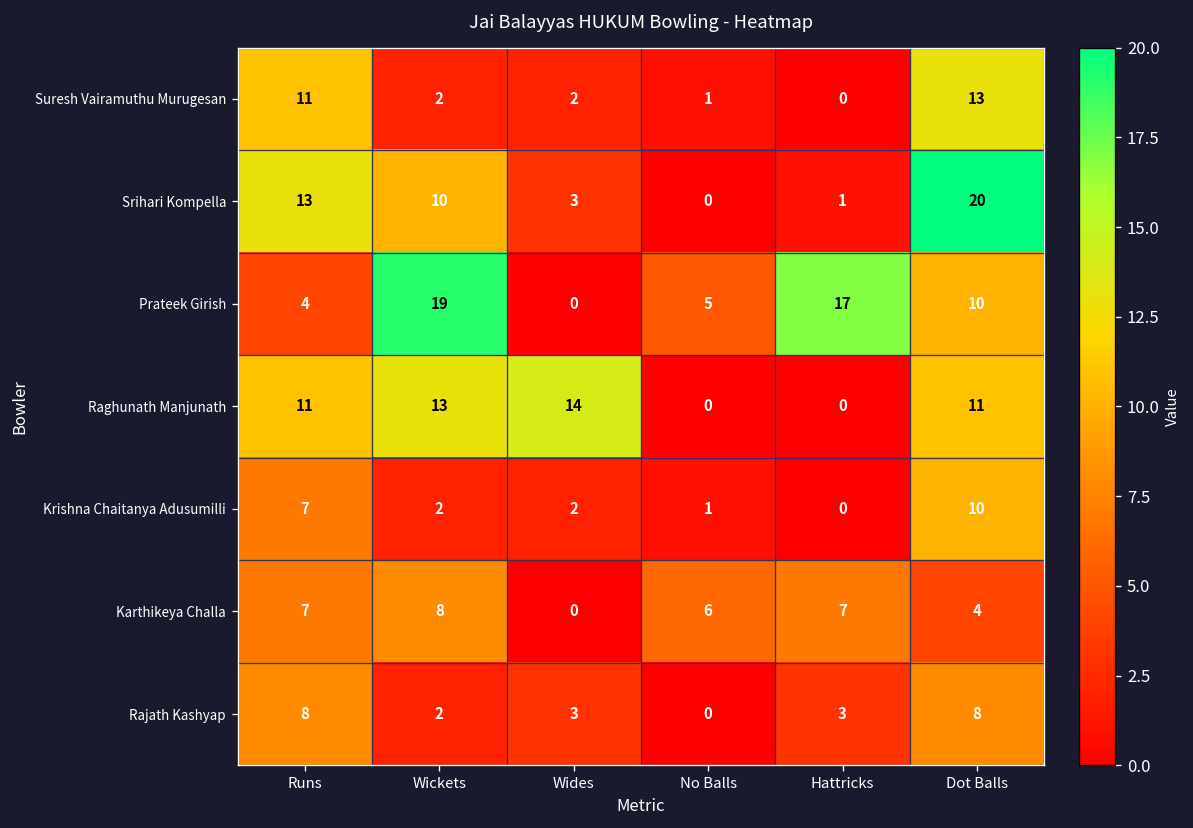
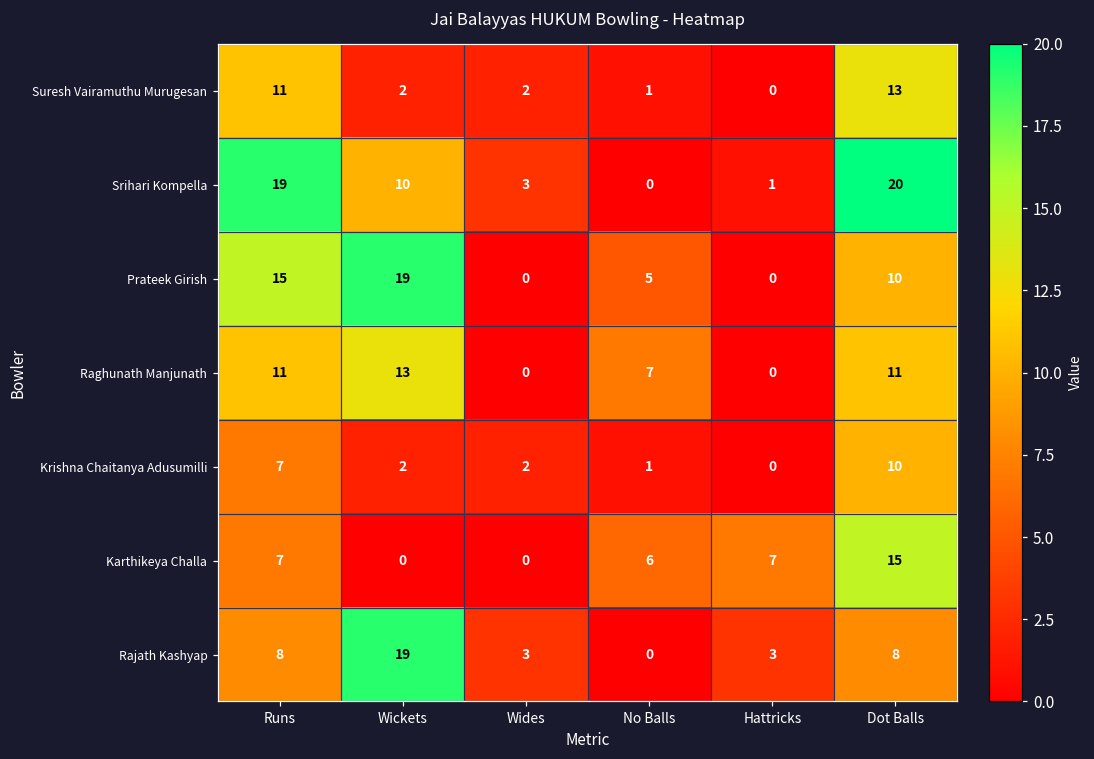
  {
    "Suresh Vairamuthu Murugesan": {
      "Runs": 11,
      "Wickets": 2,
      "Wides": 2,
      "No Balls": 1,
      "Hattricks": 0,
      "Dot Balls": 13
    },
    "Srihari Kompella": {
-     "Runs": 13,
+     "Runs": 19,
      "Wickets": 10,
      "Wides": 3,
      "No Balls": 0,
      "Hattricks": 1,
      "Dot Balls": 20
    },
    "Prateek Girish": {
-     "Runs": 4,
+     "Runs": 15,
      "Wickets": 19,
      "Wides": 0,
      "No Balls": 5,
-     "Hattricks": 17,
+     "Hattricks": 0,
      "Dot Balls": 10
    },
    "Raghunath Manjunath": {
      "Runs": 11,
      "Wickets": 13,
-     "Wides": 14,
-     "No Balls": 0,
+     "Wides": 0,
+     "No Balls": 7,
      "Hattricks": 0,
      "Dot Balls": 11
    },
    "Krishna Chaitanya Adusumilli": {
      "Runs": 7,
      "Wickets": 2,
      "Wides": 2,
      "No Balls": 1,
      "Hattricks": 0,
      "Dot Balls": 10
    },
    "Karthikeya Challa": {
      "Runs": 7,
-     "Wickets": 8,
+     "Wickets": 0,
      "Wides": 0,
      "No Balls": 6,
      "Hattricks": 7,
-     "Dot Balls": 4
+     "Dot Balls": 15
    },
    "Rajath Kashyap": {
      "Runs": 8,
-     "Wickets": 2,
+     "Wickets": 19,
      "Wides": 3,
      "No Balls": 0,
      "Hattricks": 3,
      "Dot Balls": 8
    }
  }
